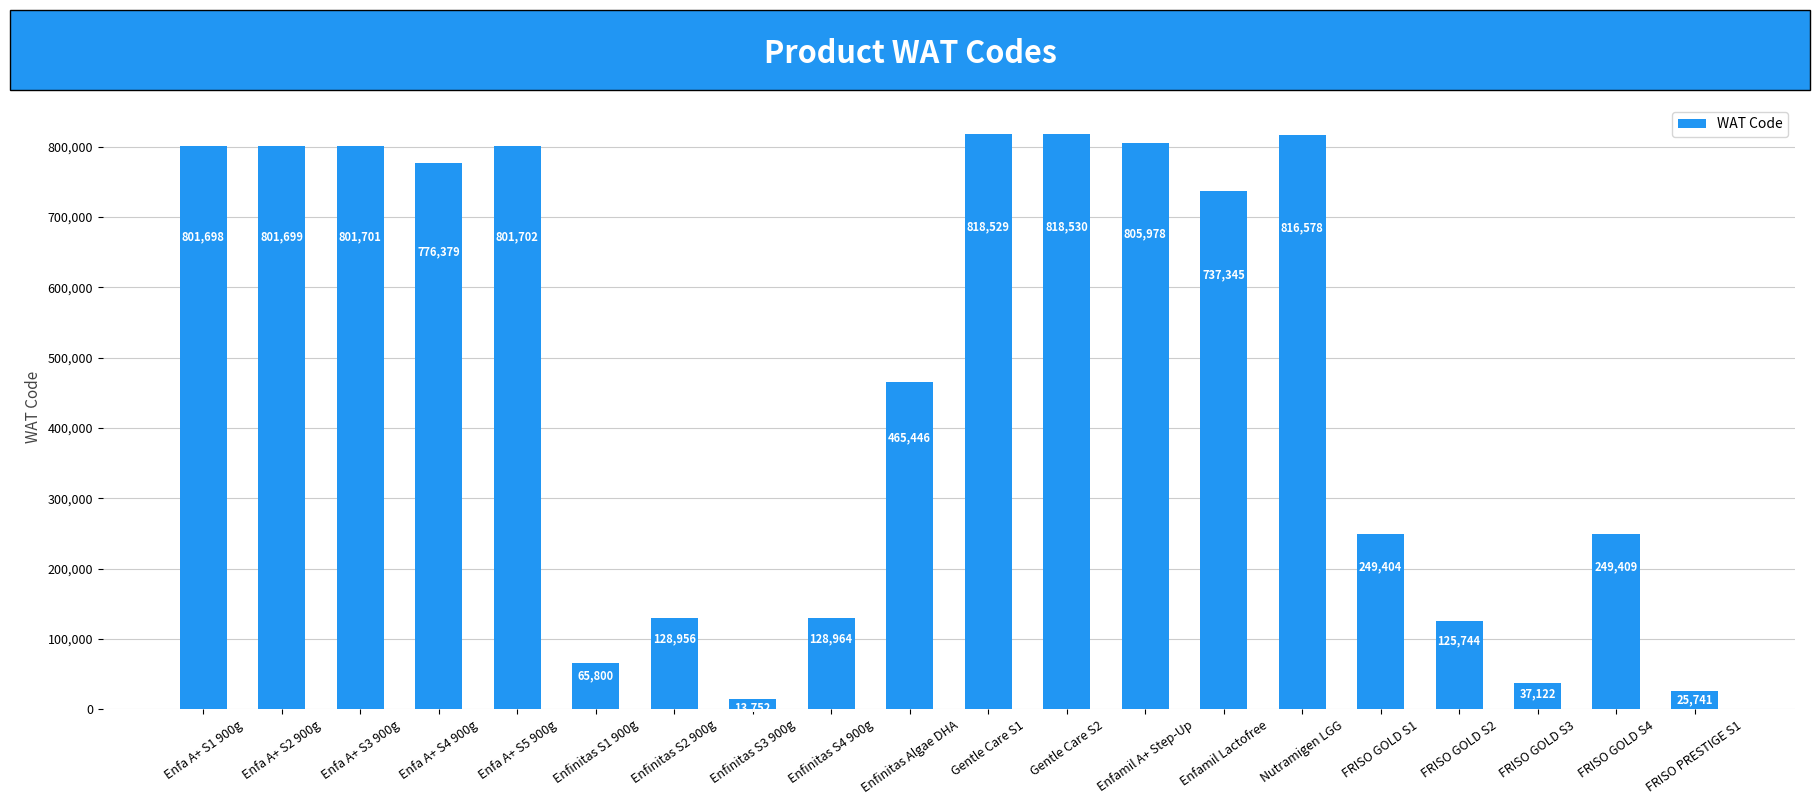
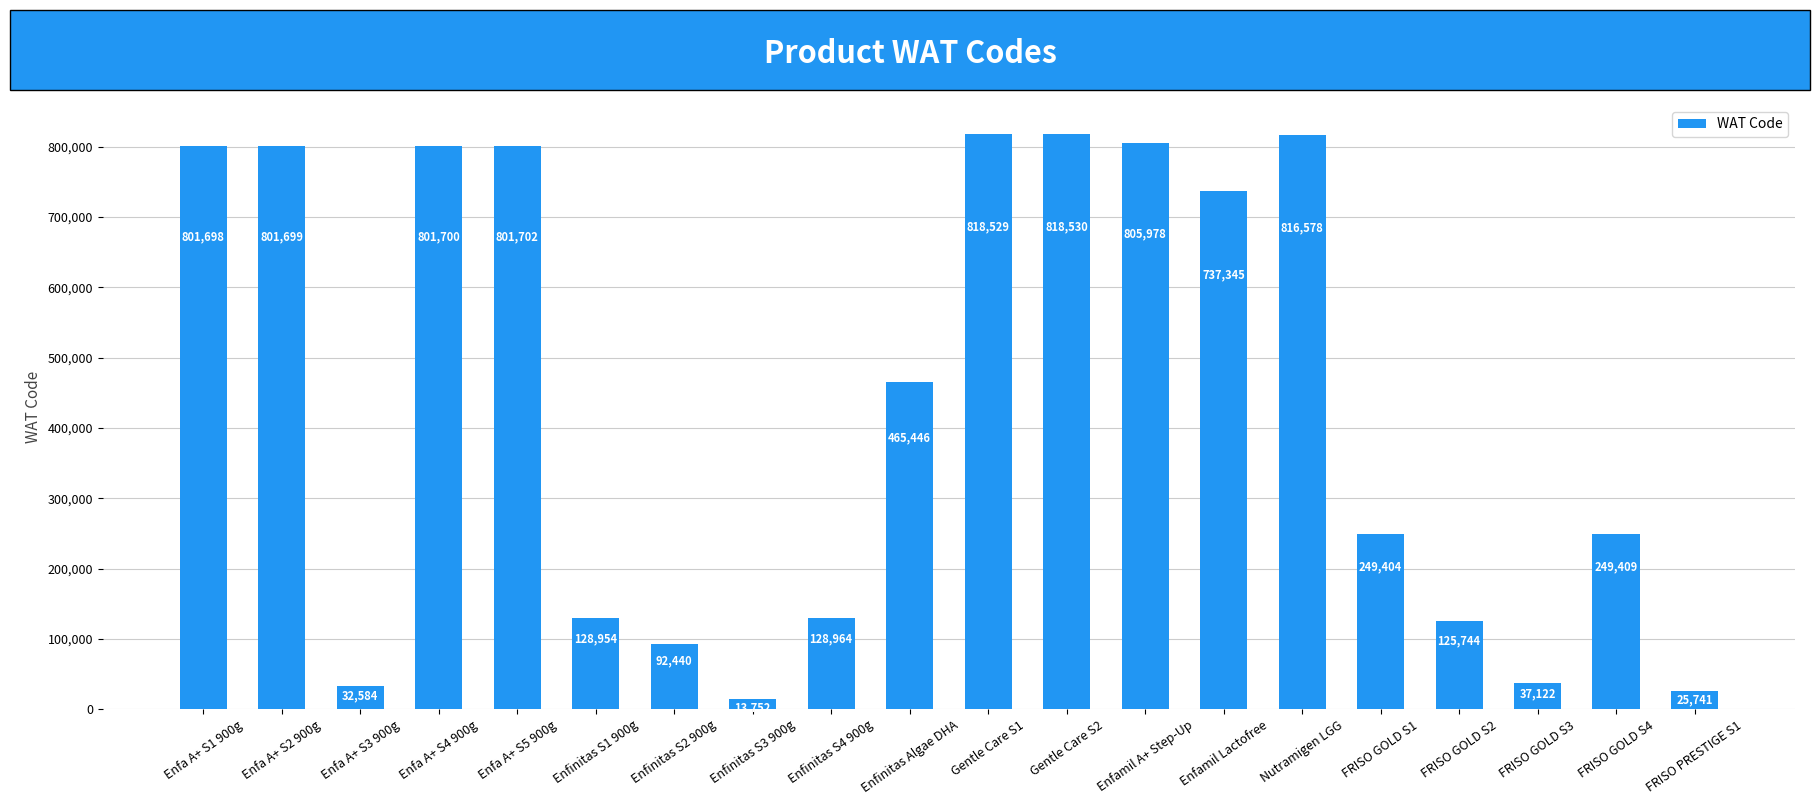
  {
    "Enfa A+ S1 900g": "801,698",
    "Enfa A+ S2 900g": "801,699",
-   "Enfa A+ S3 900g": "801,701",
-   "Enfa A+ S4 900g": "776,379",
+   "Enfa A+ S3 900g": "32,584",
+   "Enfa A+ S4 900g": "801,700",
    "Enfa A+ S5 900g": "801,702",
-   "Enfinitas S1 900g": "65,800",
-   "Enfinitas S2 900g": "128,956",
+   "Enfinitas S1 900g": "128,954",
+   "Enfinitas S2 900g": "92,440",
    "Enfinitas S3 900g": "13,752",
    "Enfinitas S4 900g": "128,964",
    "Enfinitas Algae DHA": "465,446",
    "Gentle Care S1": "818,529",
    "Gentle Care S2": "818,530",
    "Enfamil A+ Step-Up": "805,978",
    "Enfamil Lactofree": "737,345",
    "Nutramigen LGG": "816,578",
    "FRISO GOLD S1": "249,404",
    "FRISO GOLD S2": "125,744",
    "FRISO GOLD S3": "37,122",
    "FRISO GOLD S4": "249,409",
    "FRISO PRESTIGE S1": "25,741"
  }
